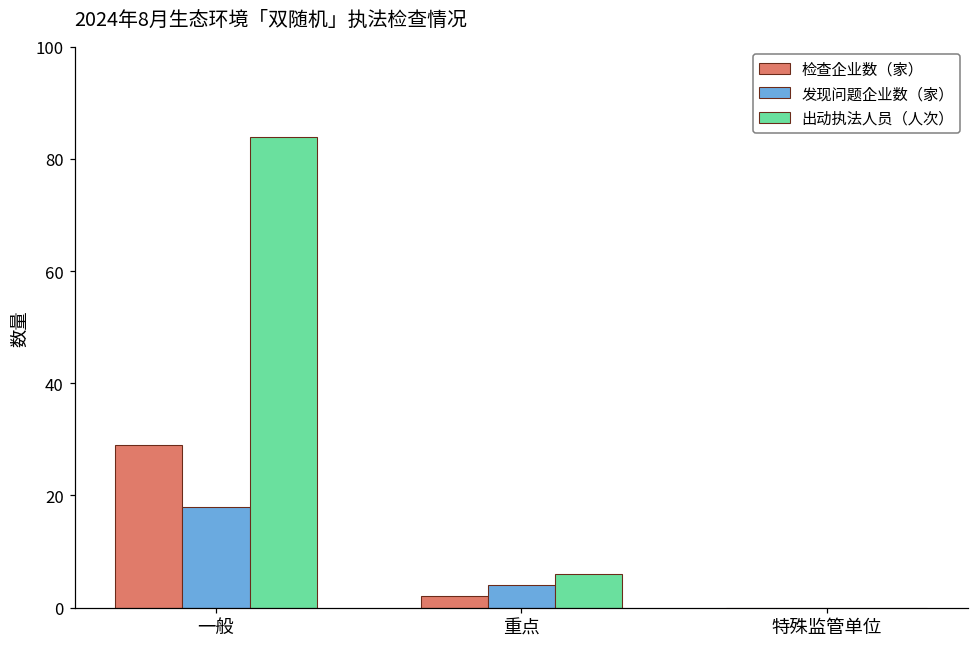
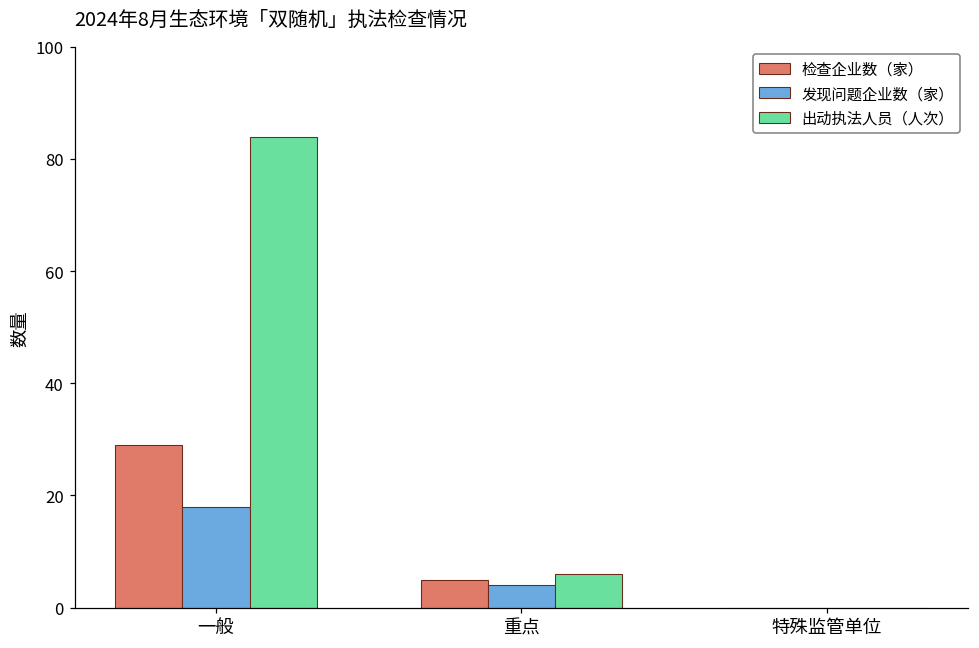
  {
    "检查企业数（家）": {
      "一般": 29,
-     "重点": 2,
+     "重点": 5,
      "特殊监管单位": 0
    },
    "发现问题企业数（家）": {
      "一般": 18,
      "重点": 4,
      "特殊监管单位": 0
    },
    "出动执法人员（人次）": {
      "一般": 84,
      "重点": 6,
      "特殊监管单位": 0
    }
  }
